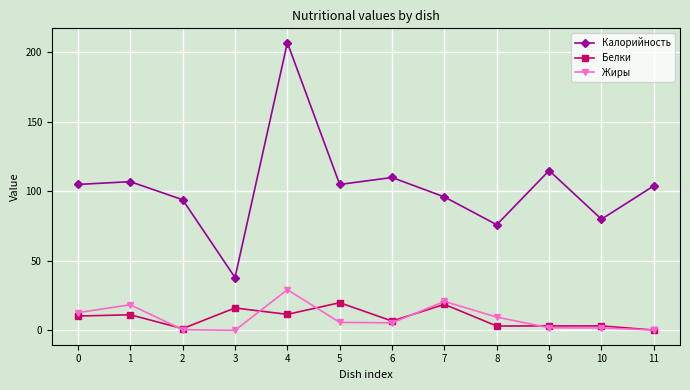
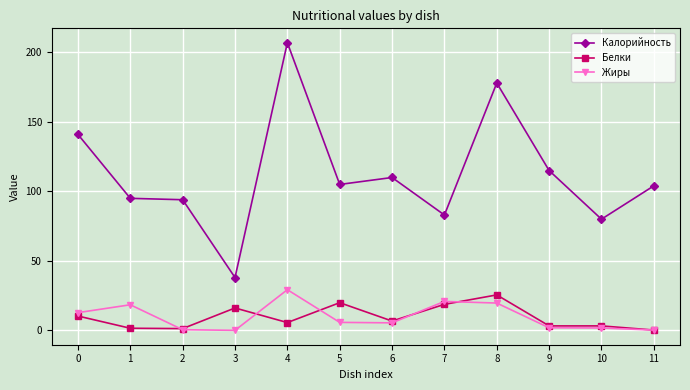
  {
    "Калорийность": {
-     "0": 105,
-     "1": 107,
+     "0": 141,
+     "1": 95,
      "2": 94,
      "3": 38,
      "4": 207,
      "5": 105,
      "6": 110,
-     "7": 96,
-     "8": 76,
+     "7": 83,
+     "8": 178,
      "9": 115,
      "10": 80,
      "11": 104
    },
    "Белки": {
      "0": 10,
-     "1": 11,
+     "1": 2,
      "3": 16,
-     "4": 12,
+     "4": 6,
      "5": 20,
      "7": 19,
-     "8": 3
+     "8": 26
    },
    "Жиры": {
      "0": 13,
      "1": 18,
      "3": 0,
      "4": 29,
      "5": 6,
      "7": 21,
-     "8": 10
+     "8": 20
    }
  }
